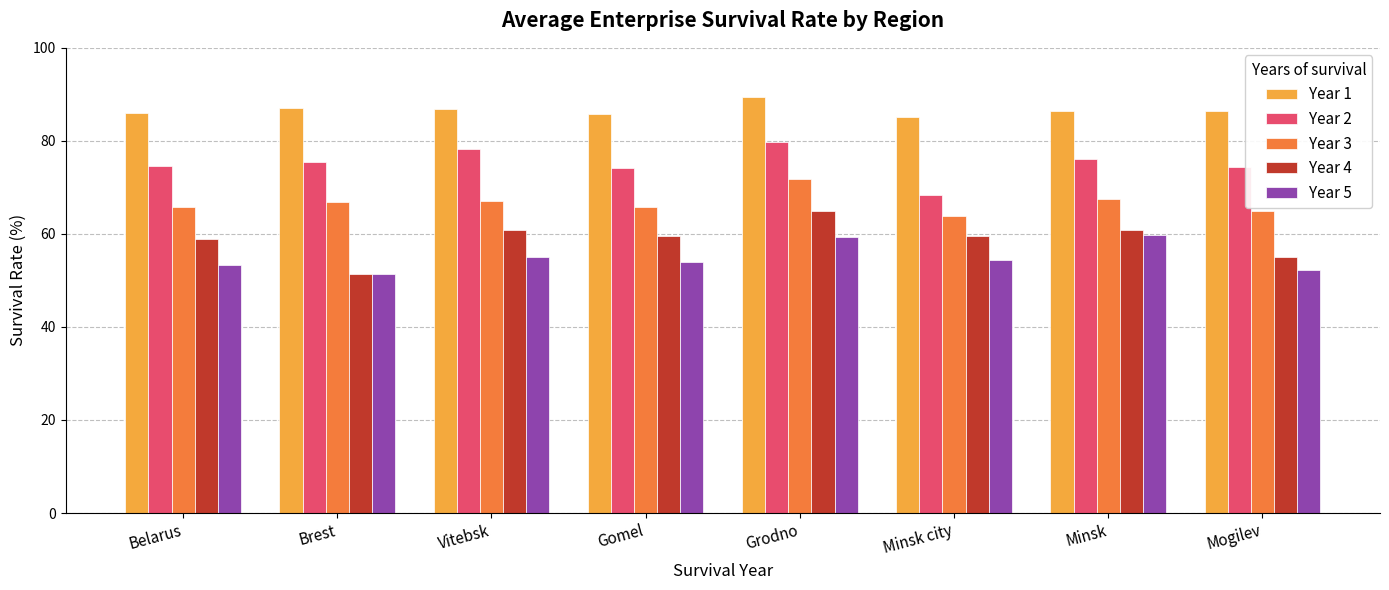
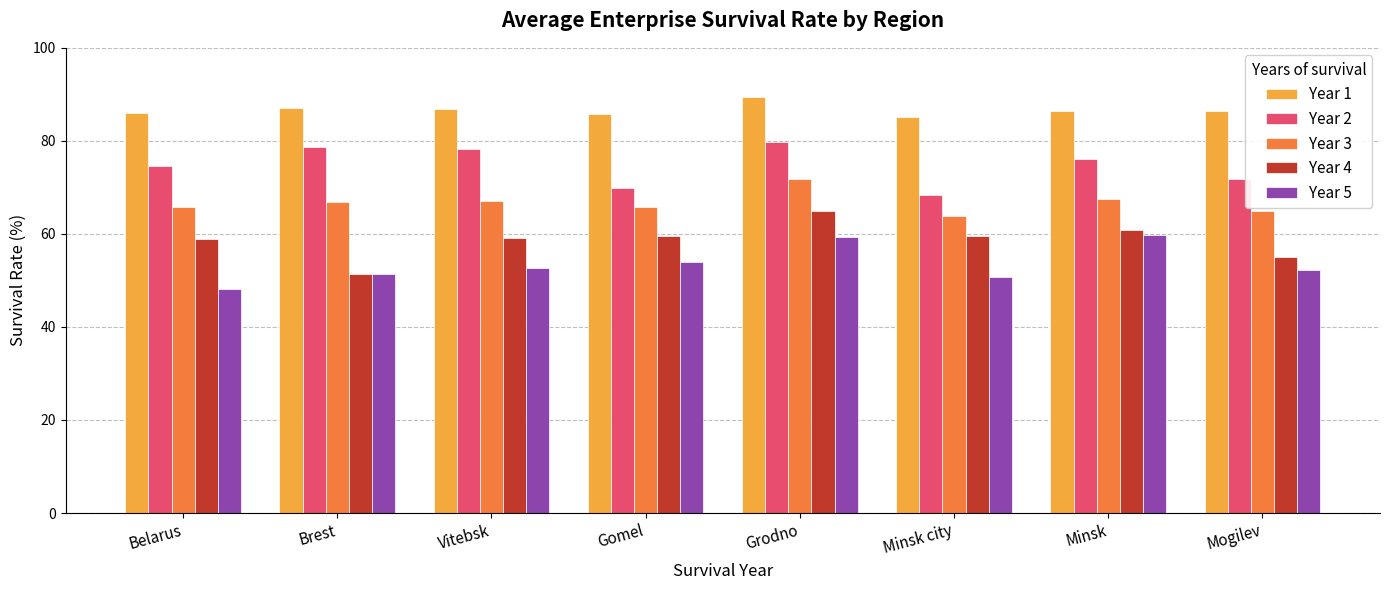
  {
    "Year 2": {
      "Belarus": 75,
-     "Brest": 75,
+     "Brest": 79,
      "Vitebsk": 78,
-     "Gomel": 74,
+     "Gomel": 70,
      "Grodno": 80,
      "Minsk city": 68,
      "Minsk": 76,
-     "Mogilev": 74
+     "Mogilev": 72
    },
    "Year 4": {
      "Belarus": 59,
      "Brest": 51,
-     "Vitebsk": 61,
+     "Vitebsk": 59,
      "Gomel": 60,
      "Grodno": 65,
      "Minsk city": 59,
      "Minsk": 61,
      "Mogilev": 55
    },
    "Year 5": {
-     "Belarus": 53,
+     "Belarus": 48,
      "Brest": 51,
-     "Vitebsk": 55,
+     "Vitebsk": 53,
      "Gomel": 54,
      "Grodno": 59,
-     "Minsk city": 54,
+     "Minsk city": 51,
      "Minsk": 60,
      "Mogilev": 52
    }
  }
